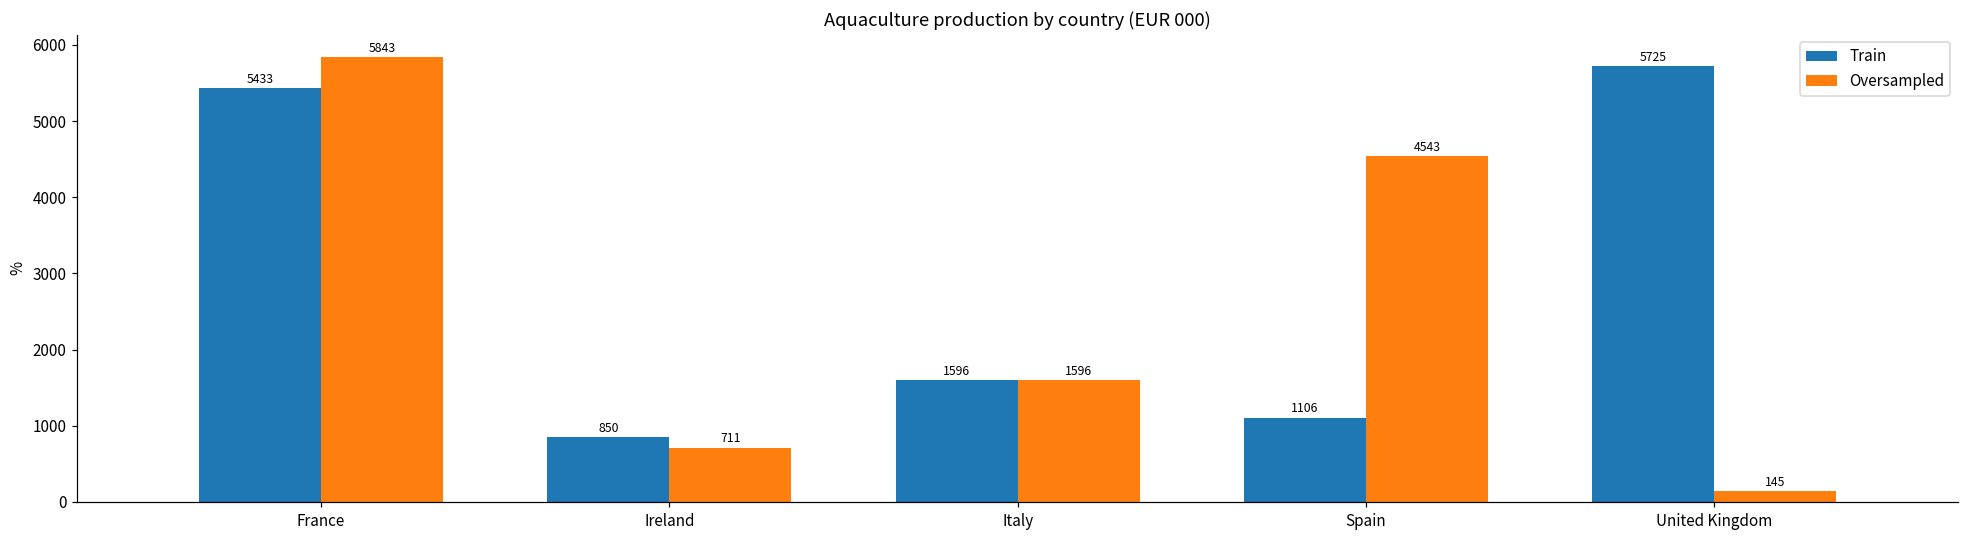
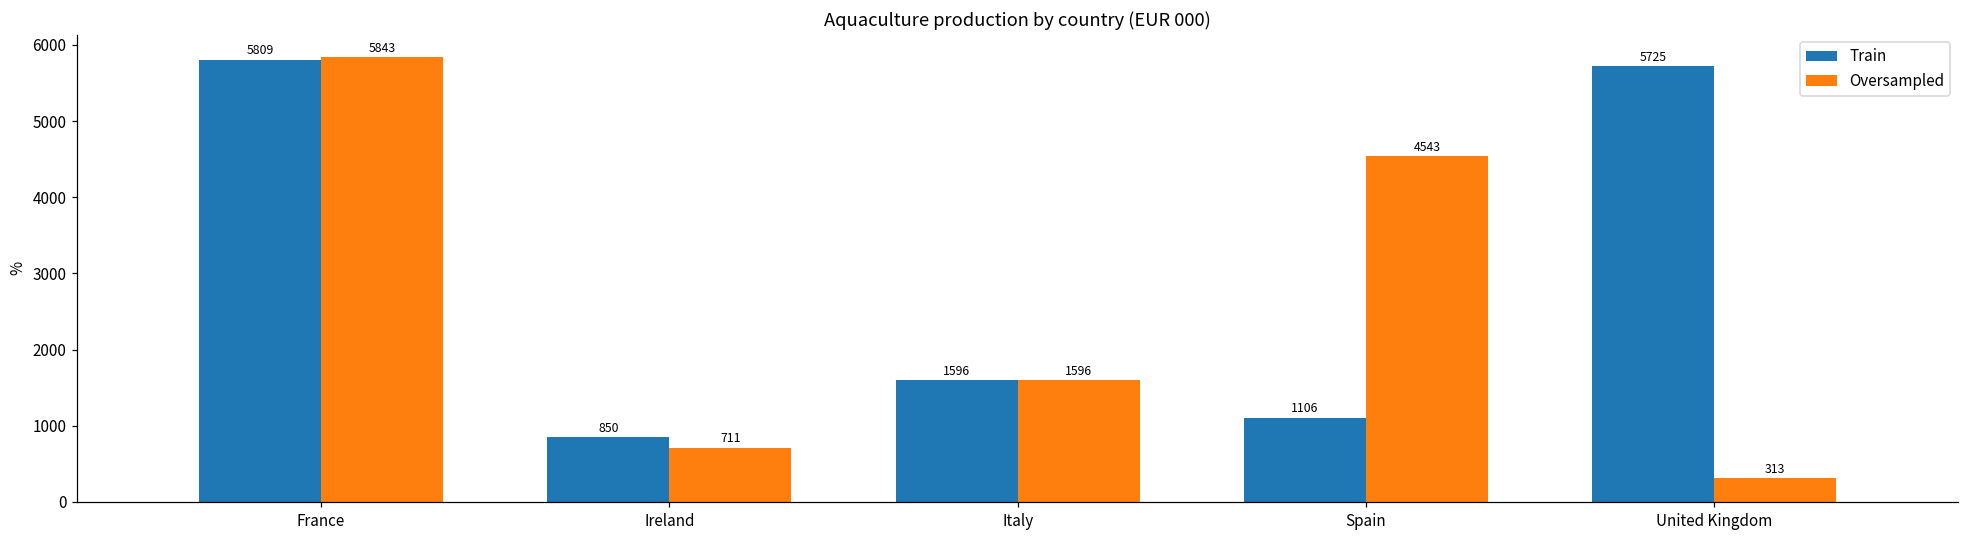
  {
    "Train": {
-     "France": 5433,
+     "France": 5809,
      "Ireland": 850,
      "Italy": 1596,
      "Spain": 1106,
      "United Kingdom": 5725
    },
    "Oversampled": {
      "France": 5843,
      "Ireland": 711,
      "Italy": 1596,
-     "United Kingdom": 145
+     "United Kingdom": 313
    }
  }
